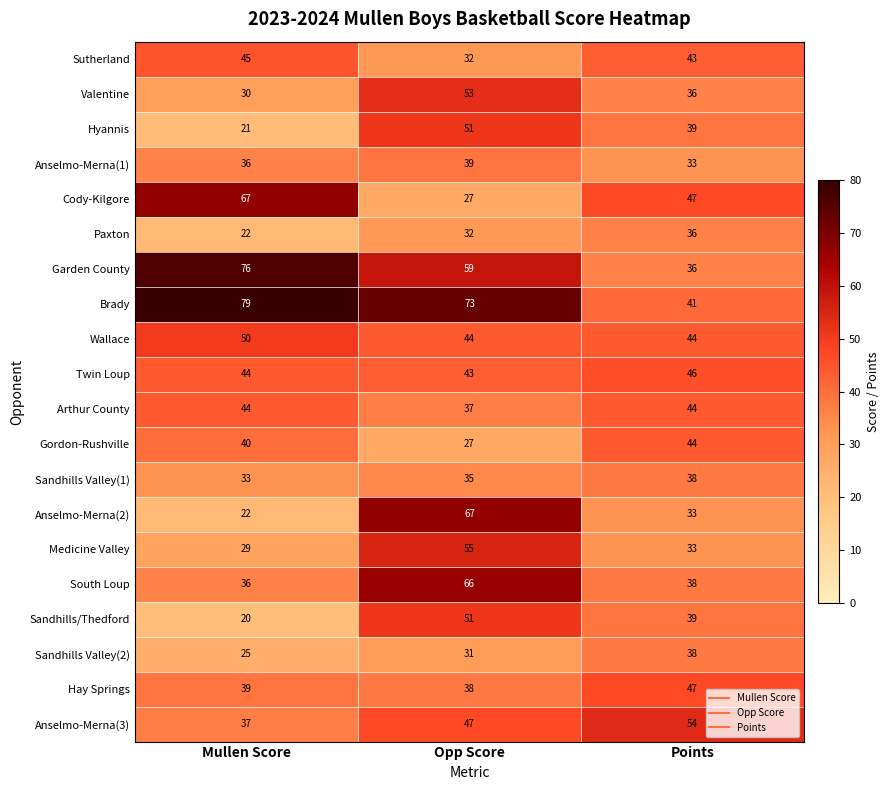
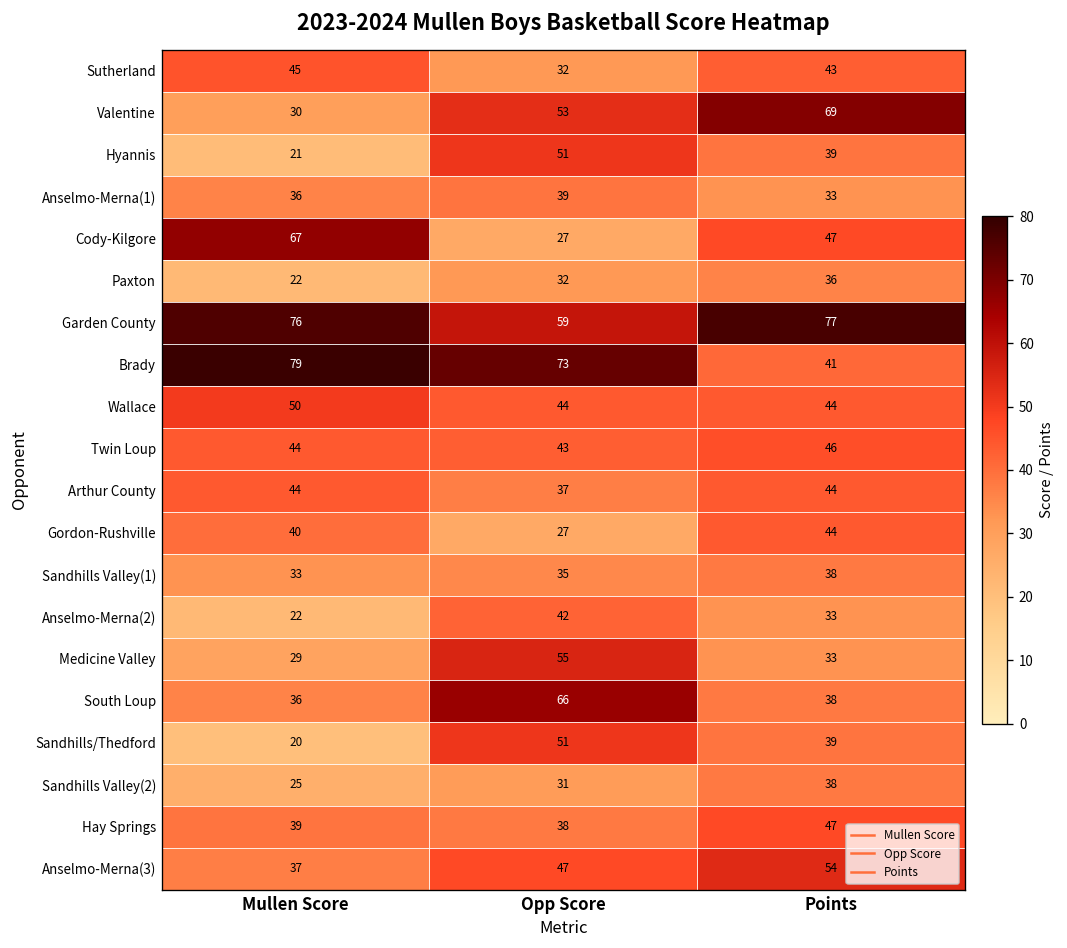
  {
    "Sutherland": {
      "Mullen Score": 45,
      "Opp Score": 32,
      "Points": 43
    },
    "Valentine": {
      "Mullen Score": 30,
      "Opp Score": 53,
-     "Points": 36
+     "Points": 69
    },
    "Hyannis": {
      "Mullen Score": 21,
      "Opp Score": 51,
      "Points": 39
    },
    "Anselmo-Merna(1)": {
      "Mullen Score": 36,
      "Opp Score": 39,
      "Points": 33
    },
    "Cody-Kilgore": {
      "Mullen Score": 67,
      "Opp Score": 27,
      "Points": 47
    },
    "Paxton": {
      "Mullen Score": 22,
      "Opp Score": 32,
      "Points": 36
    },
    "Garden County": {
      "Mullen Score": 76,
      "Opp Score": 59,
-     "Points": 36
+     "Points": 77
    },
    "Brady": {
      "Mullen Score": 79,
      "Opp Score": 73,
      "Points": 41
    },
    "Wallace": {
      "Mullen Score": 50,
      "Opp Score": 44,
      "Points": 44
    },
    "Twin Loup": {
      "Mullen Score": 44,
      "Opp Score": 43,
      "Points": 46
    },
    "Arthur County": {
      "Mullen Score": 44,
      "Opp Score": 37,
      "Points": 44
    },
    "Gordon-Rushville": {
      "Mullen Score": 40,
      "Opp Score": 27,
      "Points": 44
    },
    "Sandhills Valley(1)": {
      "Mullen Score": 33,
      "Opp Score": 35,
      "Points": 38
    },
    "Anselmo-Merna(2)": {
      "Mullen Score": 22,
-     "Opp Score": 67,
+     "Opp Score": 42,
      "Points": 33
    },
    "Medicine Valley": {
      "Mullen Score": 29,
      "Opp Score": 55,
      "Points": 33
    },
    "South Loup": {
      "Mullen Score": 36,
      "Opp Score": 66,
      "Points": 38
    },
    "Sandhills/Thedford": {
      "Mullen Score": 20,
      "Opp Score": 51,
      "Points": 39
    },
    "Sandhills Valley(2)": {
      "Mullen Score": 25,
      "Opp Score": 31,
      "Points": 38
    },
    "Hay Springs": {
      "Mullen Score": 39,
      "Opp Score": 38,
      "Points": 47
    },
    "Anselmo-Merna(3)": {
      "Mullen Score": 37,
      "Opp Score": 47,
      "Points": 54
    }
  }
